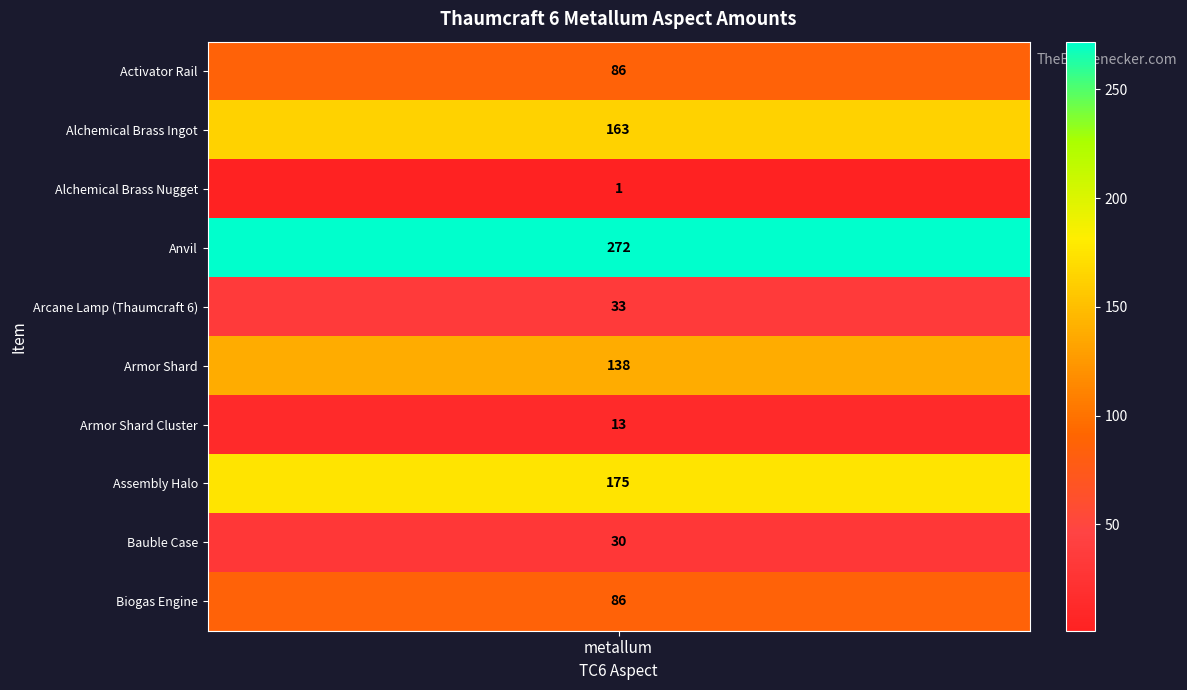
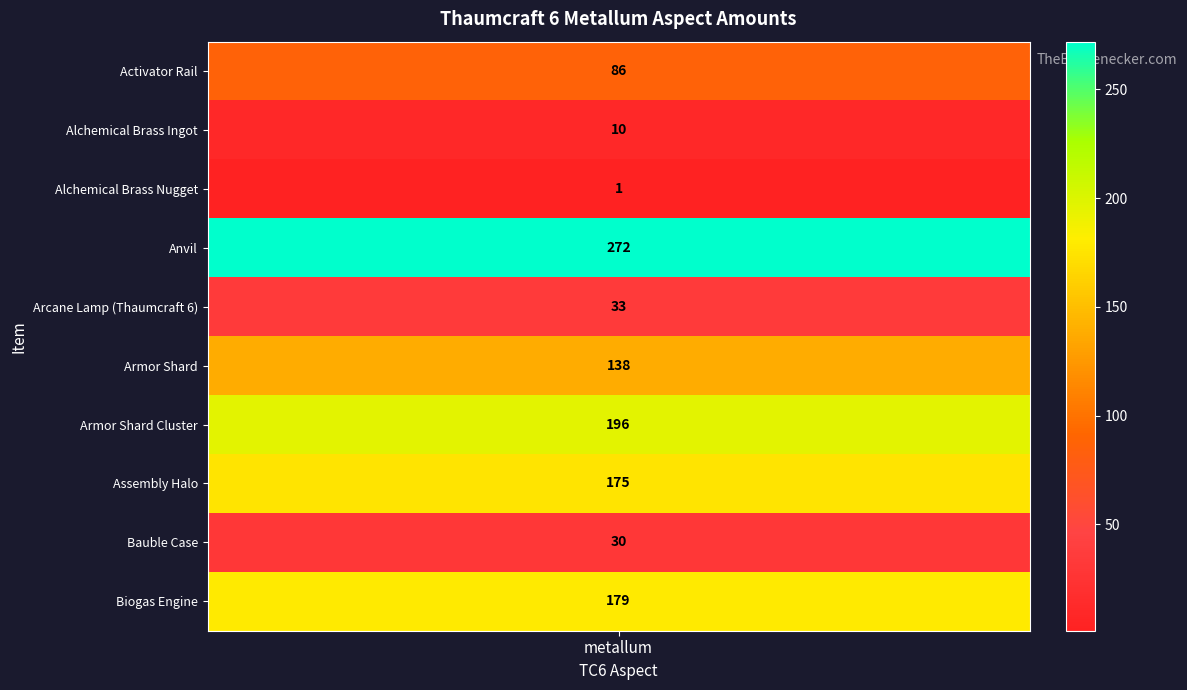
  {
    "Activator Rail": {
      "metallum": 86
    },
    "Alchemical Brass Ingot": {
-     "metallum": 163
+     "metallum": 10
    },
    "Alchemical Brass Nugget": {
      "metallum": 1
    },
    "Anvil": {
      "metallum": 272
    },
    "Arcane Lamp (Thaumcraft 6)": {
      "metallum": 33
    },
    "Armor Shard": {
      "metallum": 138
    },
    "Armor Shard Cluster": {
-     "metallum": 13
+     "metallum": 196
    },
    "Assembly Halo": {
      "metallum": 175
    },
    "Bauble Case": {
      "metallum": 30
    },
    "Biogas Engine": {
-     "metallum": 86
+     "metallum": 179
    }
  }
